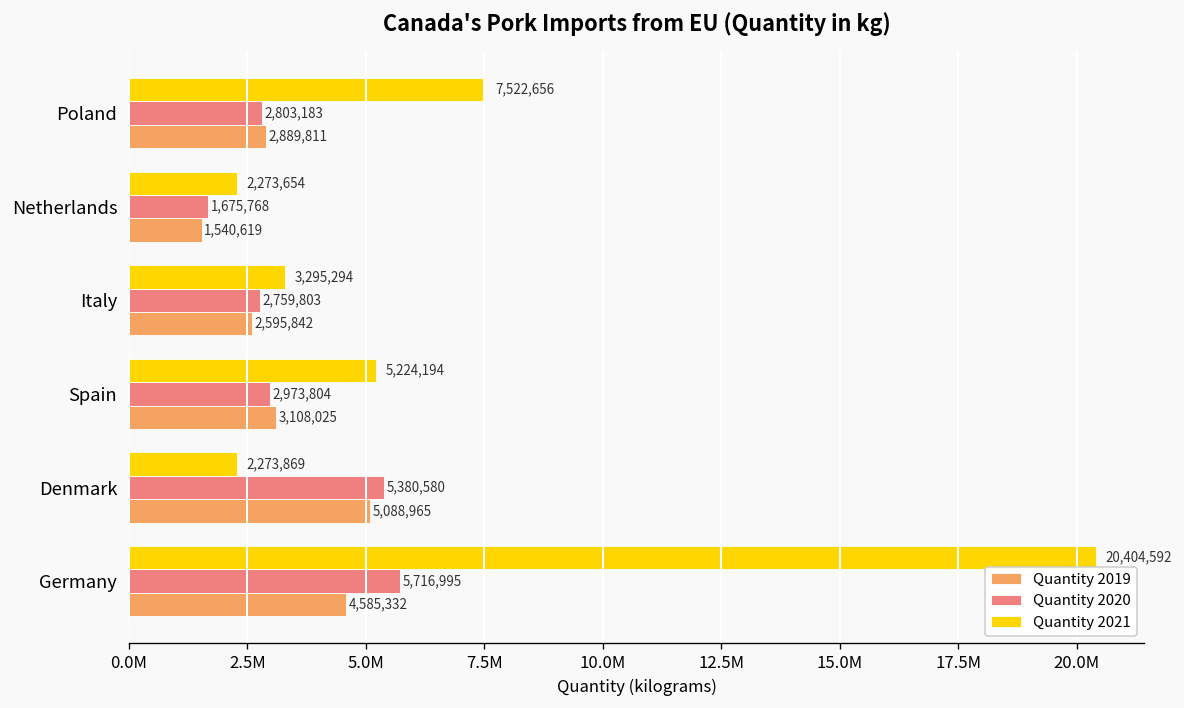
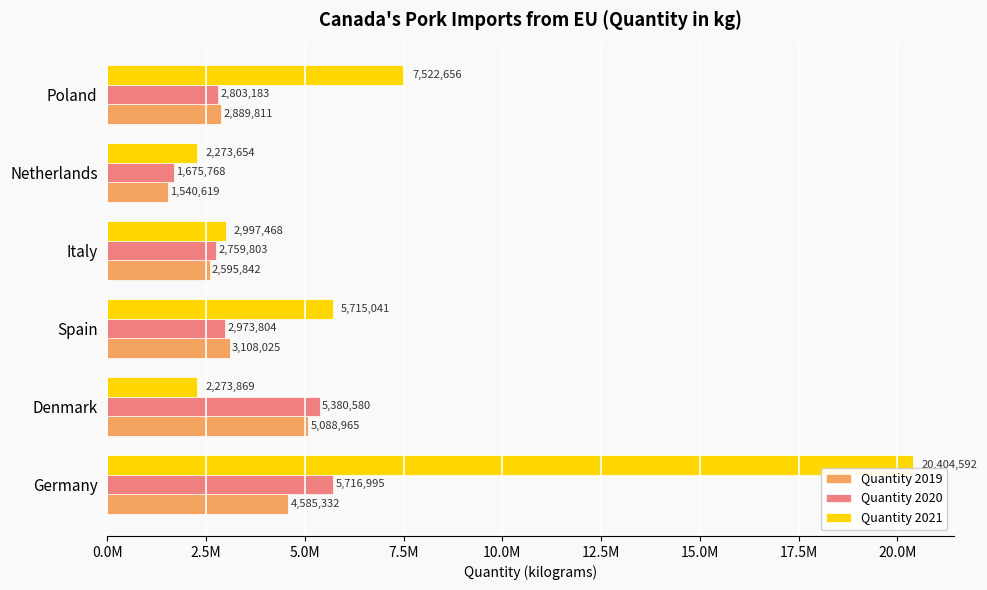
  {
    "Quantity 2021": {
      "Poland": "7,522,656",
      "Netherlands": "2,273,654",
-     "Italy": "3,295,294",
-     "Spain": "5,224,194",
+     "Italy": "2,997,468",
+     "Spain": "5,715,041",
      "Denmark": "2,273,869"
    }
  }
